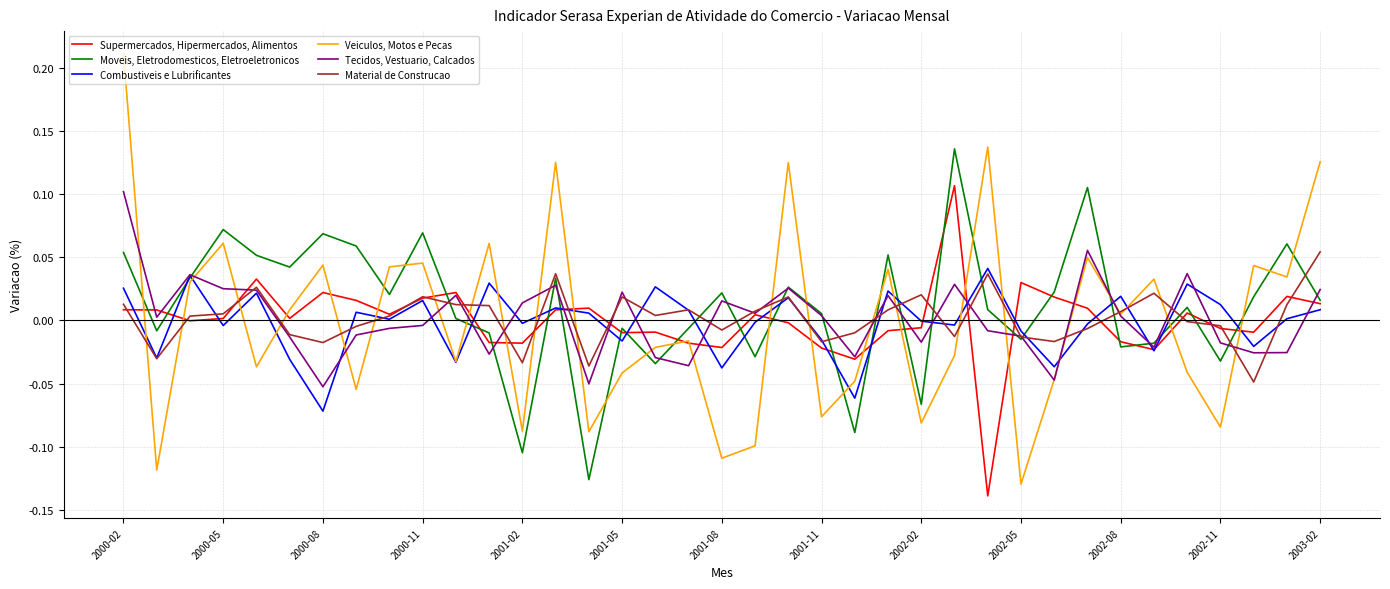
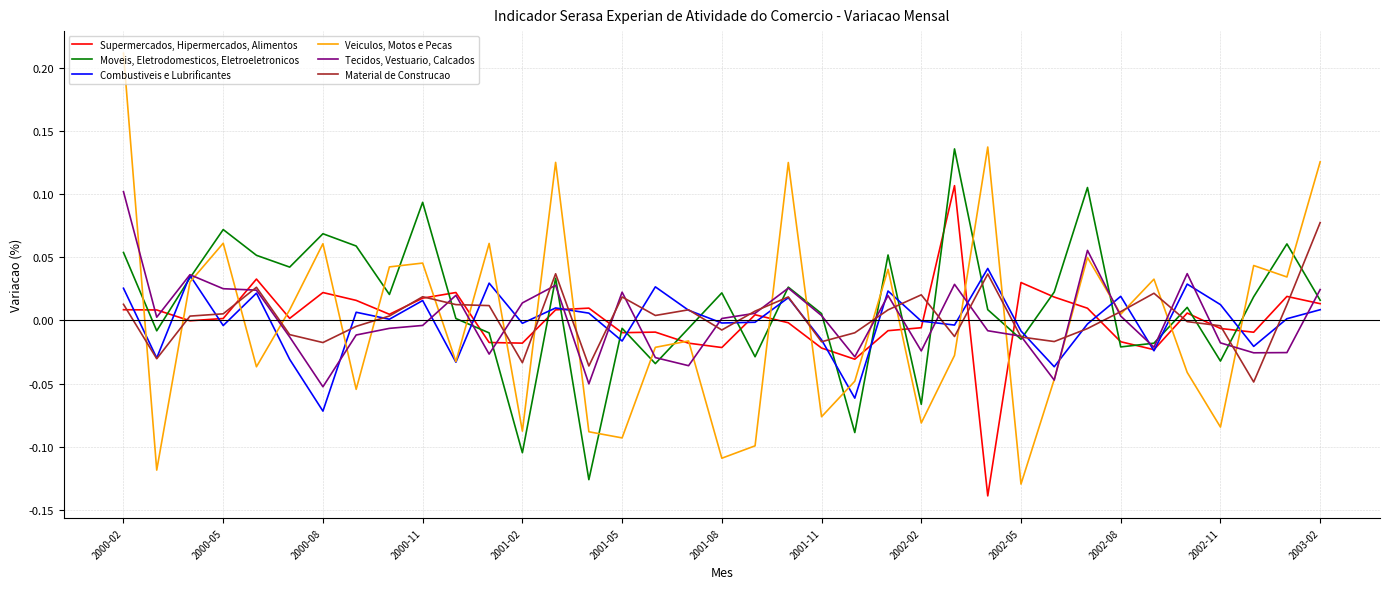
  {
    "Supermercados, Hipermercados, Alimentos": {
      "2000-02": 0.008,
      "2000-05": 0.002,
      "2000-08": 0.022,
      "2001-02": -0.018,
      "2001-05": -0.010,
      "2001-08": -0.021,
      "2001-11": -0.022,
      "2002-02": -0.006,
      "2002-05": 0.030,
      "2002-08": -0.017,
      "2002-11": -0.006,
      "2003-02": 0.013
    },
    "Moveis, Eletrodomesticos, Eletroeletronicos": {
      "2000-02": 0.054,
      "2000-05": 0.072,
      "2000-08": 0.069,
-     "2000-11": 0.069,
+     "2000-11": 0.093,
      "2001-02": -0.105,
      "2001-05": -0.006,
      "2001-08": 0.022,
      "2002-02": -0.066,
      "2002-08": -0.021,
      "2002-11": -0.032,
      "2003-02": 0.016
    },
    "Combustiveis e Lubrificantes": {
      "2000-02": 0.025,
      "2000-05": -0.004,
      "2000-08": -0.072,
      "2001-02": -0.002,
      "2001-05": -0.016,
-     "2001-08": -0.038,
+     "2001-08": -0.002,
      "2002-02": -0.001,
      "2002-05": -0.008,
      "2002-08": 0.019,
      "2002-11": 0.013,
      "2003-02": 0.008
    },
    "Veiculos, Motos e Pecas": {
      "2000-05": 0.061,
-     "2000-08": 0.044,
+     "2000-08": 0.061,
      "2000-11": 0.045,
      "2001-02": -0.088,
-     "2001-05": -0.042,
+     "2001-05": -0.093,
      "2001-08": -0.109,
      "2001-11": -0.076,
      "2002-02": -0.081,
      "2002-05": -0.129,
      "2002-11": -0.084,
      "2003-02": 0.125
    },
    "Tecidos, Vestuario, Calcados": {
      "2000-02": 0.102,
      "2000-05": 0.025,
      "2000-08": -0.052,
      "2000-11": -0.004,
      "2001-02": 0.014,
      "2001-05": 0.022,
-     "2001-08": 0.015,
-     "2002-02": -0.017,
+     "2001-08": 0.002,
+     "2002-02": -0.024,
      "2002-11": -0.018,
      "2003-02": 0.024
    },
    "Material de Construcao": {
      "2000-02": 0.013,
      "2000-05": 0.005,
      "2000-08": -0.018,
      "2001-02": -0.033,
      "2001-05": 0.019,
      "2001-08": -0.008,
      "2002-02": 0.020,
      "2002-11": -0.004,
-     "2003-02": 0.054
+     "2003-02": 0.077
    }
  }
